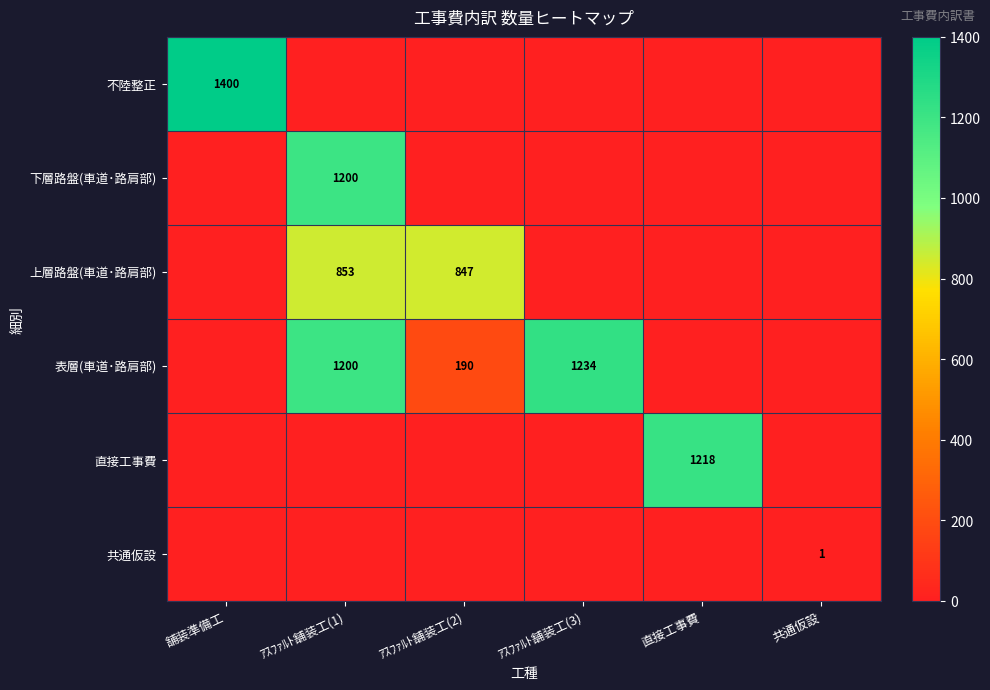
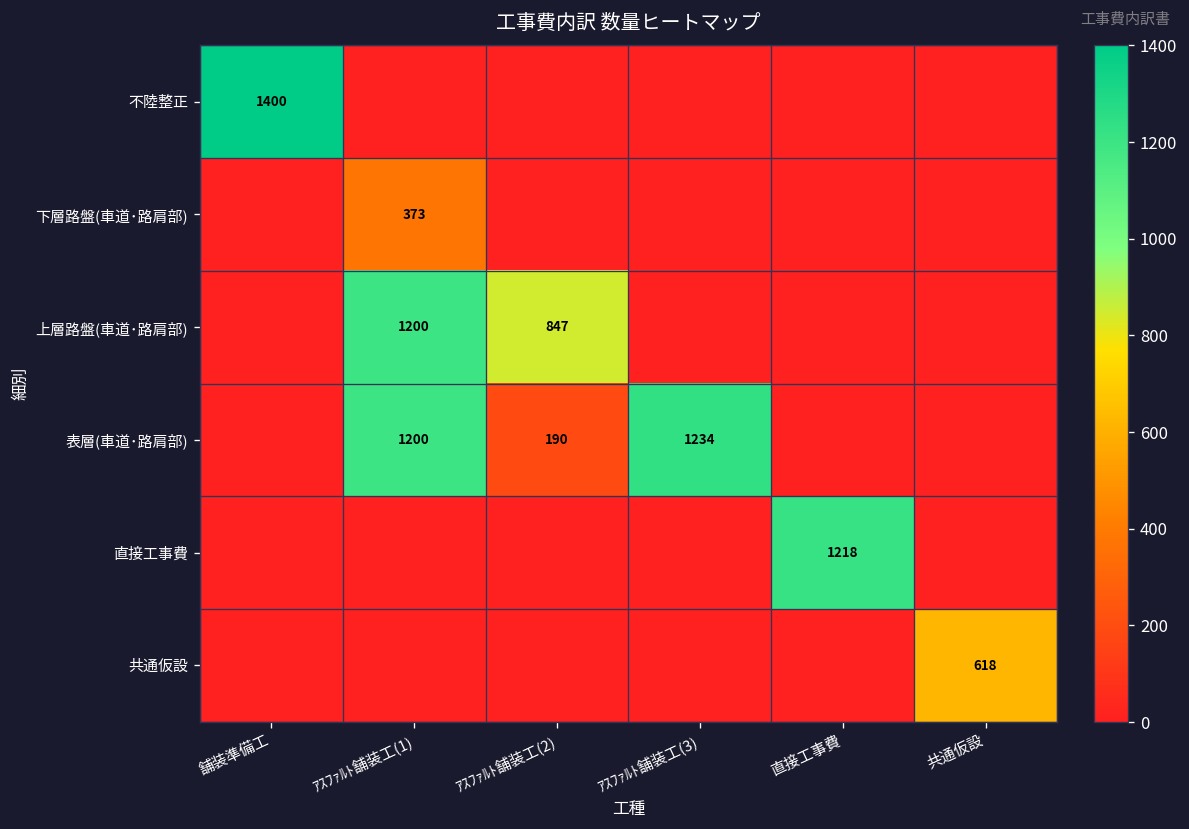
  {
    "不陸整正": {
      "舗装準備工": 1400
    },
    "下層路盤(車道･路肩部)": {
-     "ｱｽﾌｧﾙﾄ舗装工(1)": 1200
+     "ｱｽﾌｧﾙﾄ舗装工(1)": 373
    },
    "上層路盤(車道･路肩部)": {
-     "ｱｽﾌｧﾙﾄ舗装工(1)": 853,
+     "ｱｽﾌｧﾙﾄ舗装工(1)": 1200,
      "ｱｽﾌｧﾙﾄ舗装工(2)": 847
    },
    "表層(車道･路肩部)": {
      "ｱｽﾌｧﾙﾄ舗装工(1)": 1200,
      "ｱｽﾌｧﾙﾄ舗装工(2)": 190,
      "ｱｽﾌｧﾙﾄ舗装工(3)": 1234
    },
    "直接工事費": {
      "直接工事費": 1218
    },
    "共通仮設": {
-     "共通仮設": 1
+     "共通仮設": 618
    }
  }
